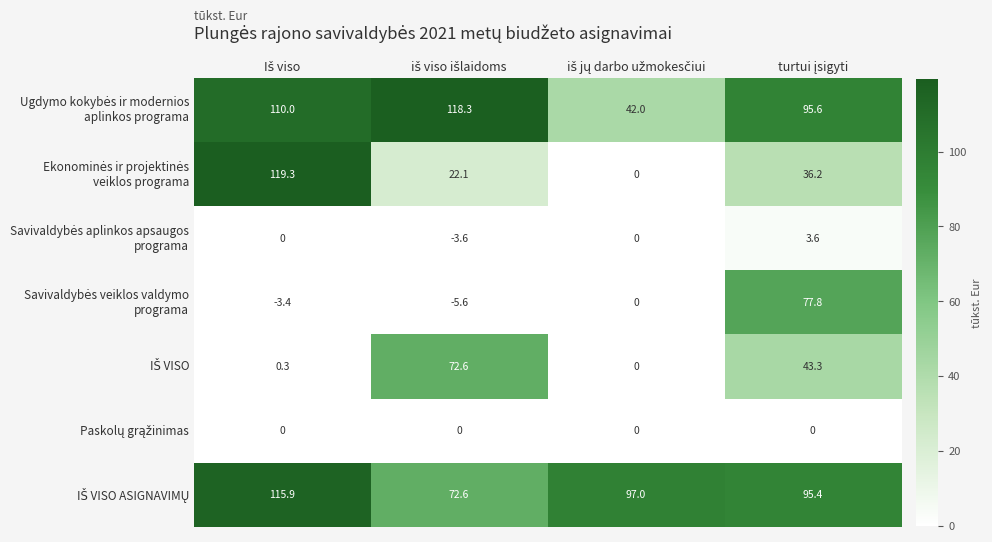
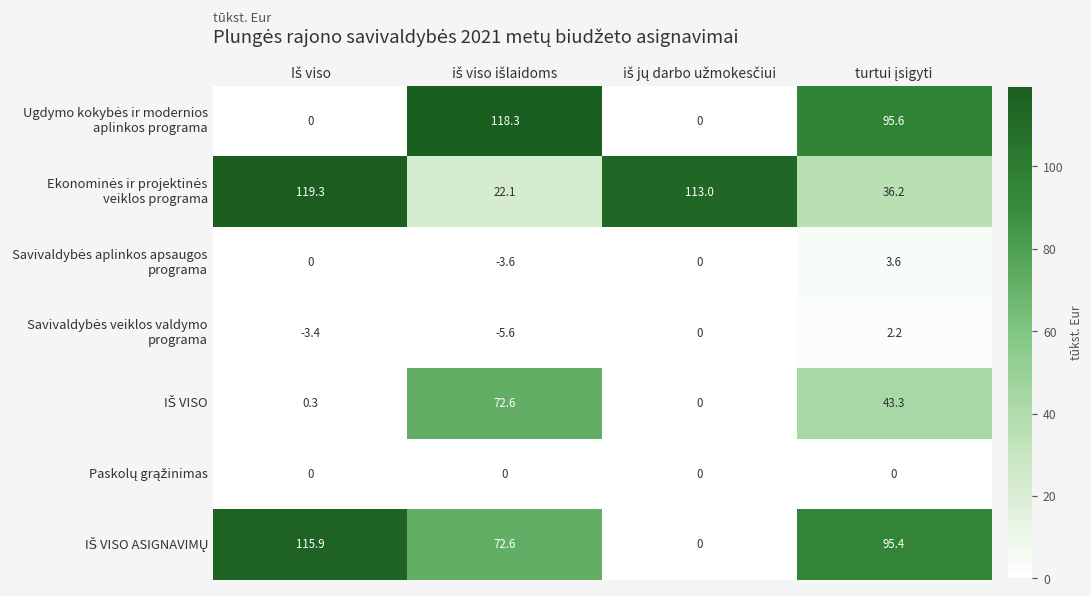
  {
    "Ugdymo kokybės ir modernios aplinkos programa": {
-     "Iš viso": 110.0,
+     "Iš viso": 0,
      "iš viso išlaidoms": 118.3,
-     "iš jų darbo užmokesčiui": 42.0,
+     "iš jų darbo užmokesčiui": 0,
      "turtui įsigyti": 95.6
    },
    "Ekonominės ir projektinės veiklos programa": {
      "Iš viso": 119.3,
      "iš viso išlaidoms": 22.1,
-     "iš jų darbo užmokesčiui": 0,
+     "iš jų darbo užmokesčiui": 113.0,
      "turtui įsigyti": 36.2
    },
    "Savivaldybės aplinkos apsaugos programa": {
      "Iš viso": 0,
      "iš viso išlaidoms": -3.6,
      "iš jų darbo užmokesčiui": 0,
      "turtui įsigyti": 3.6
    },
    "Savivaldybės veiklos valdymo programa": {
      "Iš viso": -3.4,
      "iš viso išlaidoms": -5.6,
      "iš jų darbo užmokesčiui": 0,
-     "turtui įsigyti": 77.8
+     "turtui įsigyti": 2.2
    },
    "IŠ VISO": {
      "Iš viso": 0.3,
      "iš viso išlaidoms": 72.6,
      "iš jų darbo užmokesčiui": 0,
      "turtui įsigyti": 43.3
    },
    "Paskolų grąžinimas": {
      "Iš viso": 0,
      "iš viso išlaidoms": 0,
      "iš jų darbo užmokesčiui": 0,
      "turtui įsigyti": 0
    },
    "IŠ VISO ASIGNAVIMŲ": {
      "Iš viso": 115.9,
      "iš viso išlaidoms": 72.6,
-     "iš jų darbo užmokesčiui": 97.0,
+     "iš jų darbo užmokesčiui": 0,
      "turtui įsigyti": 95.4
    }
  }
